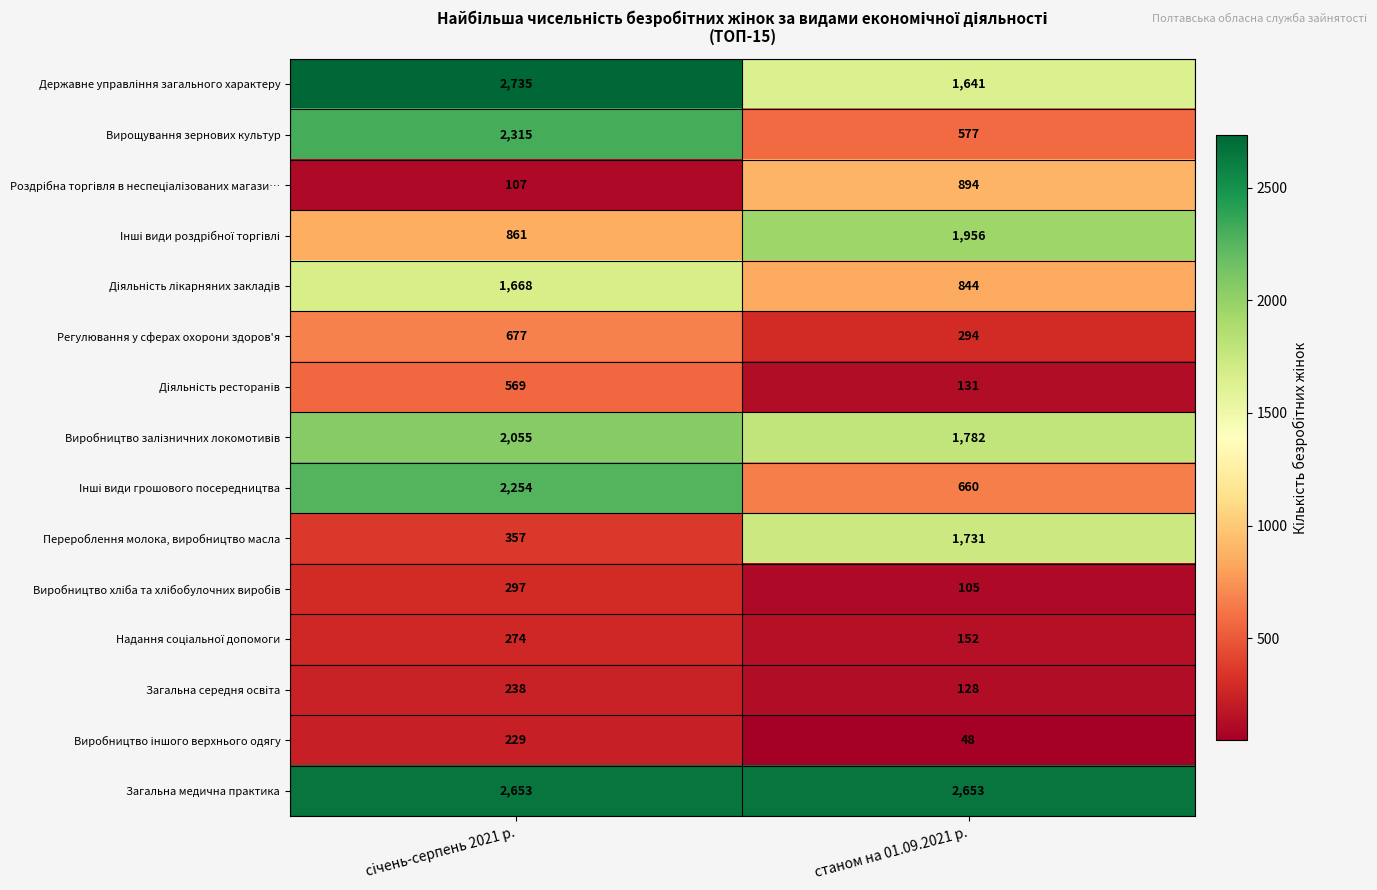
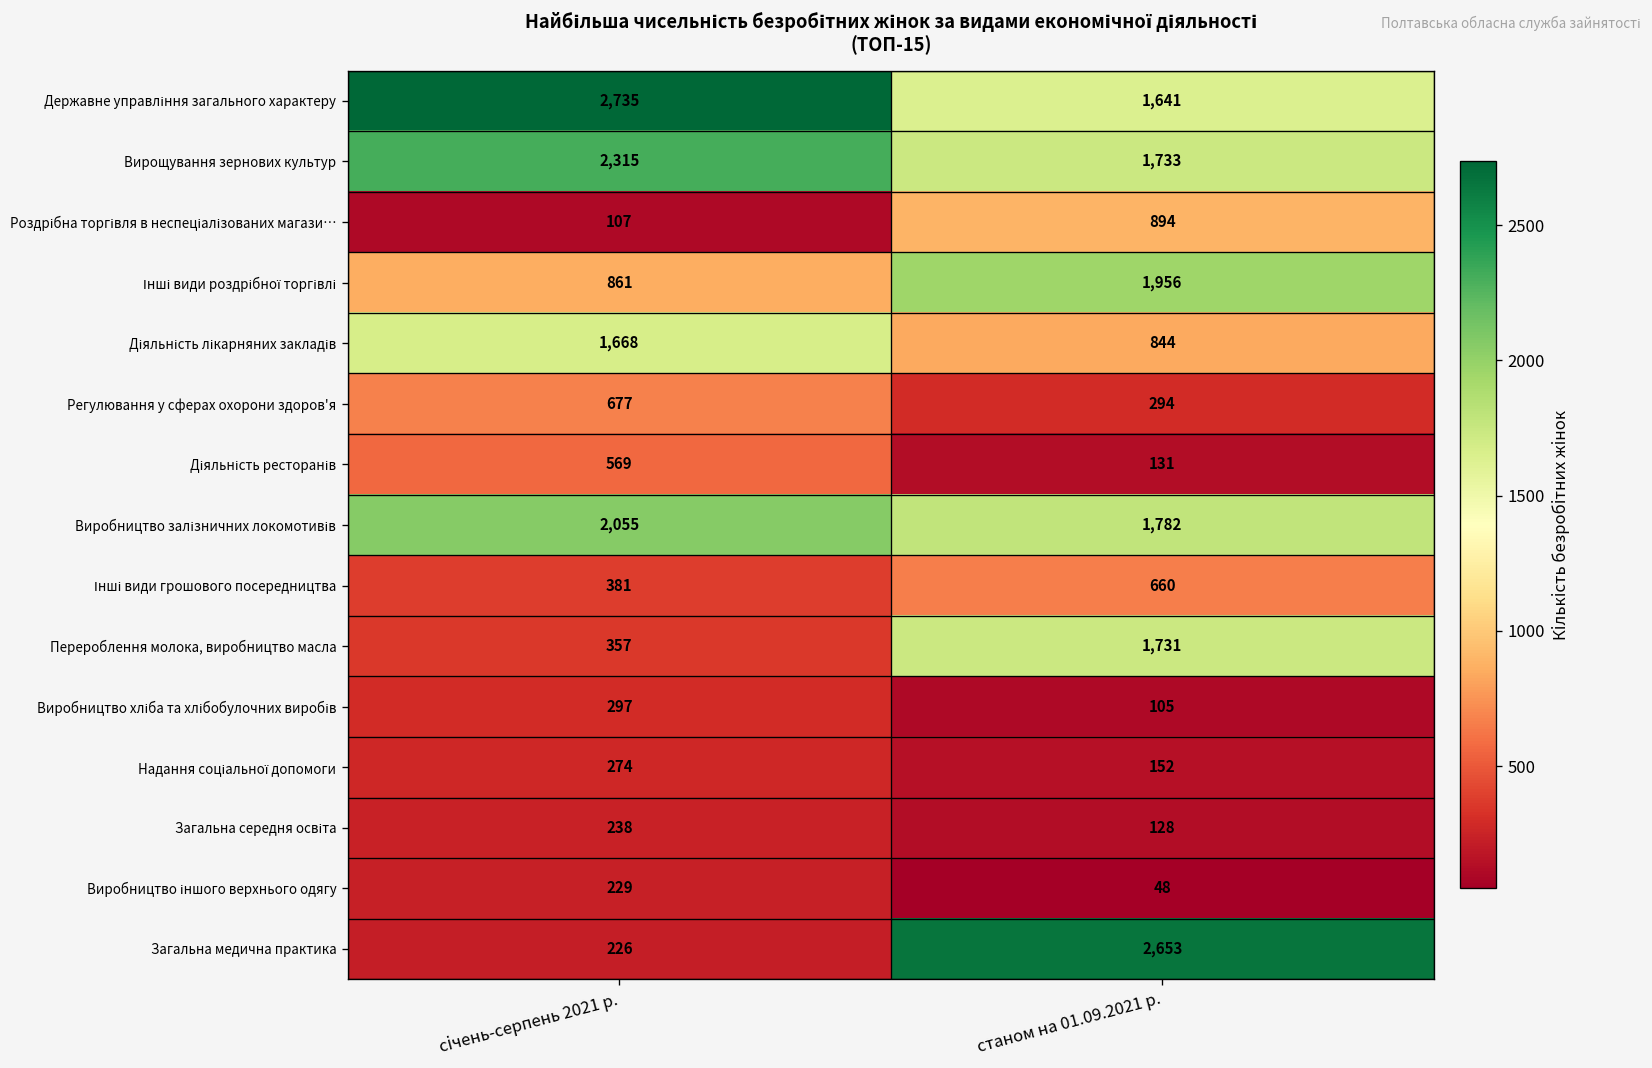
  {
    "Державне управління загального характеру": {
      "січень-серпень 2021 р.": "2,735",
      "станом на 01.09.2021 р.": "1,641"
    },
    "Вирощування зернових культур": {
      "січень-серпень 2021 р.": "2,315",
-     "станом на 01.09.2021 р.": "577"
+     "станом на 01.09.2021 р.": "1,733"
    },
    "Роздрібна торгівля в неспеціалізованих магази…": {
      "січень-серпень 2021 р.": "107",
      "станом на 01.09.2021 р.": "894"
    },
    "Інші види роздрібної торгівлі": {
      "січень-серпень 2021 р.": "861",
      "станом на 01.09.2021 р.": "1,956"
    },
    "Діяльність лікарняних закладів": {
      "січень-серпень 2021 р.": "1,668",
      "станом на 01.09.2021 р.": "844"
    },
    "Регулювання у сферах охорони здоров'я": {
      "січень-серпень 2021 р.": "677",
      "станом на 01.09.2021 р.": "294"
    },
    "Діяльність ресторанів": {
      "січень-серпень 2021 р.": "569",
      "станом на 01.09.2021 р.": "131"
    },
    "Виробництво залізничних локомотивів": {
      "січень-серпень 2021 р.": "2,055",
      "станом на 01.09.2021 р.": "1,782"
    },
    "Інші види грошового посередництва": {
-     "січень-серпень 2021 р.": "2,254",
+     "січень-серпень 2021 р.": "381",
      "станом на 01.09.2021 р.": "660"
    },
    "Перероблення молока, виробництво масла": {
      "січень-серпень 2021 р.": "357",
      "станом на 01.09.2021 р.": "1,731"
    },
    "Виробництво хліба та хлібобулочних виробів": {
      "січень-серпень 2021 р.": "297",
      "станом на 01.09.2021 р.": "105"
    },
    "Надання соціальної допомоги": {
      "січень-серпень 2021 р.": "274",
      "станом на 01.09.2021 р.": "152"
    },
    "Загальна середня освіта": {
      "січень-серпень 2021 р.": "238",
      "станом на 01.09.2021 р.": "128"
    },
    "Виробництво іншого верхнього одягу": {
      "січень-серпень 2021 р.": "229",
      "станом на 01.09.2021 р.": "48"
    },
    "Загальна медична практика": {
-     "січень-серпень 2021 р.": "2,653",
+     "січень-серпень 2021 р.": "226",
      "станом на 01.09.2021 р.": "2,653"
    }
  }
